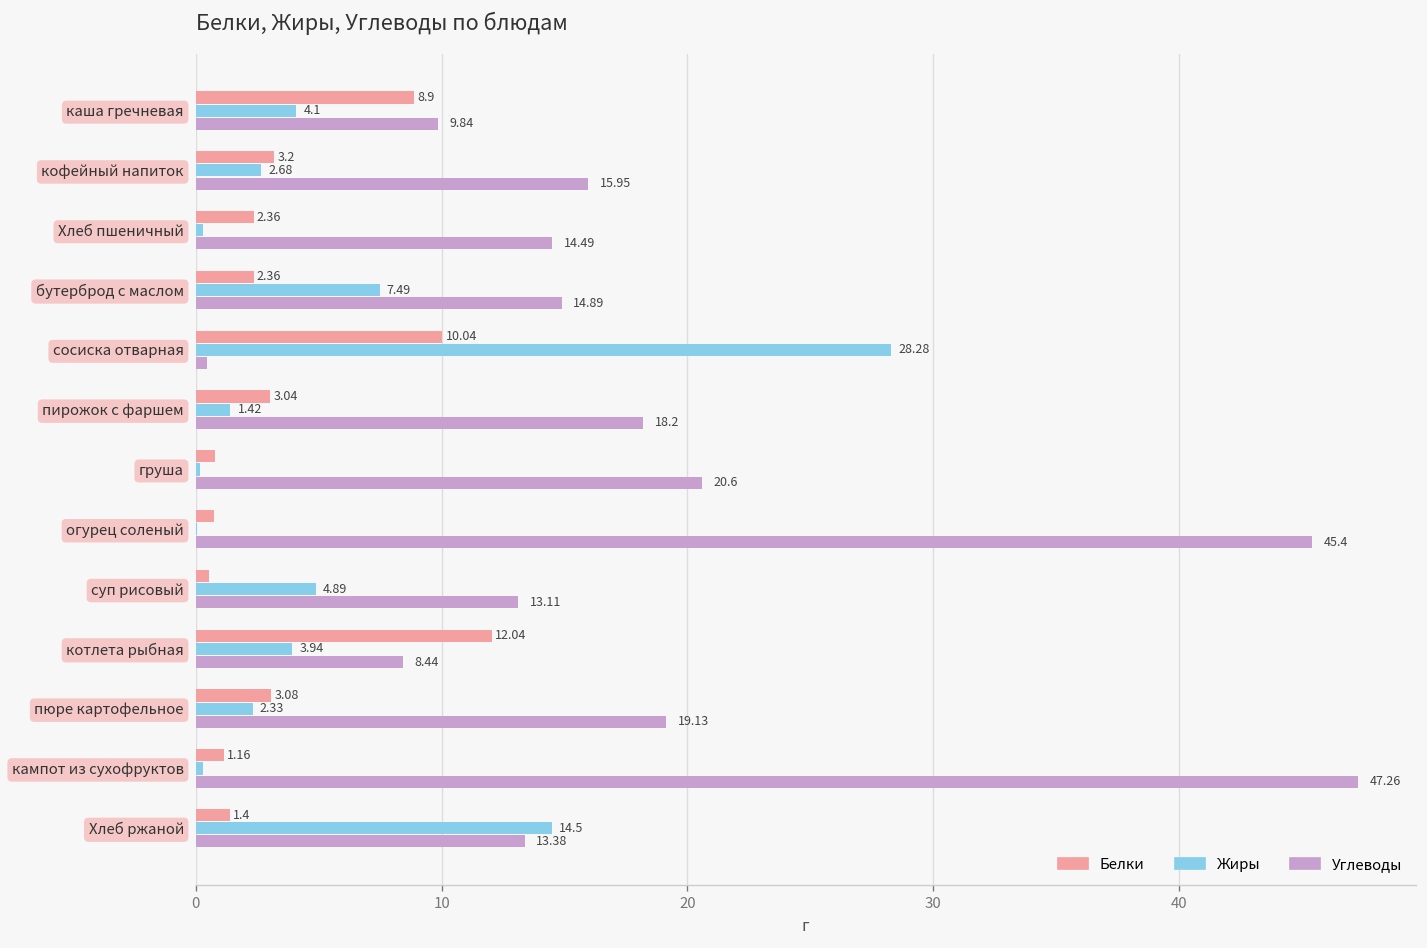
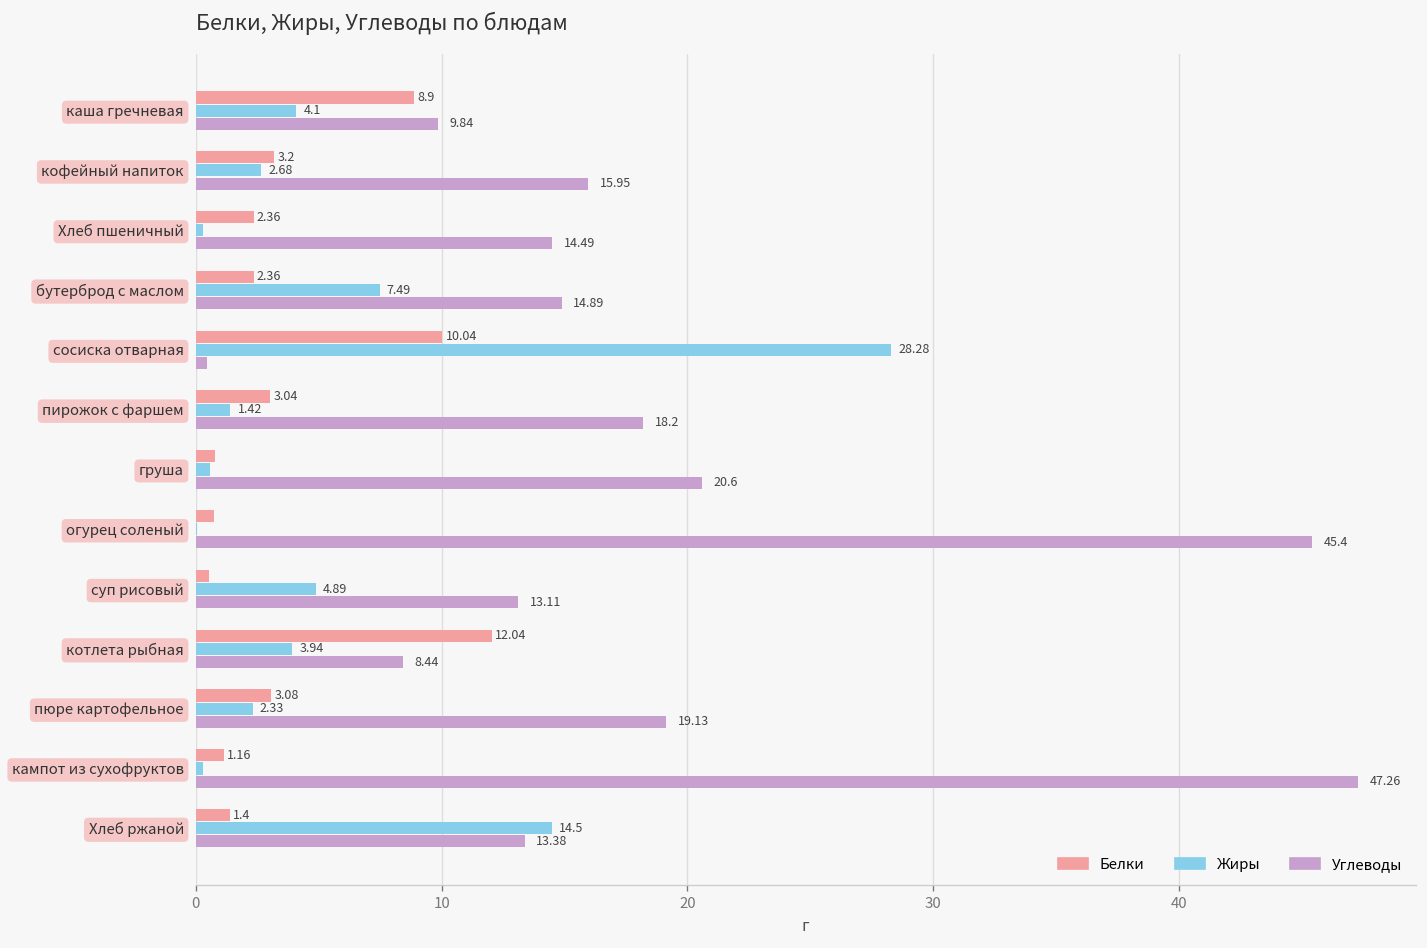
  {
    "Белки": {
      "каша гречневая": 8.9,
      "кофейный напиток": 3.2,
      "Хлеб пшеничный": 2.36,
      "бутерброд с маслом": 2.36,
      "сосиска отварная": 10.04,
      "пирожок с фаршем": 3.04,
      "котлета рыбная": 12.04,
      "пюре картофельное": 3.08,
      "кампот из сухофруктов": 1.16,
      "Хлеб ржаной": 1.4
    },
    "Жиры": {
      "Хлеб пшеничный": 0.3,
-     "груша": 0.2,
+     "груша": 0.6,
      "кампот из сухофруктов": 0.3
    },
    "Углеводы": {
      "каша гречневая": 9.84,
      "кофейный напиток": 15.95,
      "Хлеб пшеничный": 14.49,
      "бутерброд с маслом": 14.89,
      "пирожок с фаршем": 18.2,
      "груша": 20.6,
      "огурец соленый": 45.4,
      "суп рисовый": 13.11,
      "котлета рыбная": 8.44,
      "пюре картофельное": 19.13,
      "кампот из сухофруктов": 47.26,
      "Хлеб ржаной": 13.38
    }
  }
